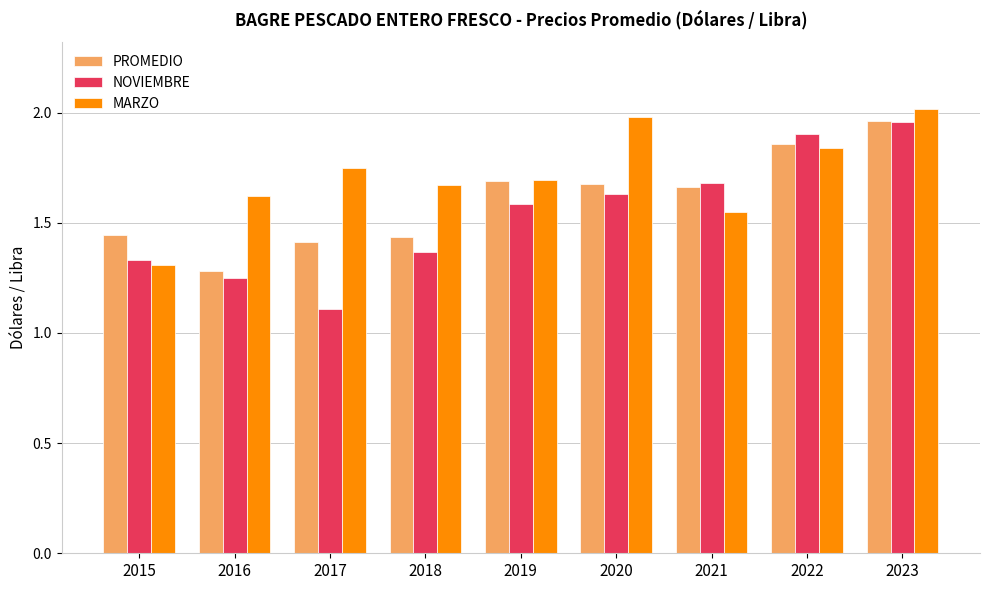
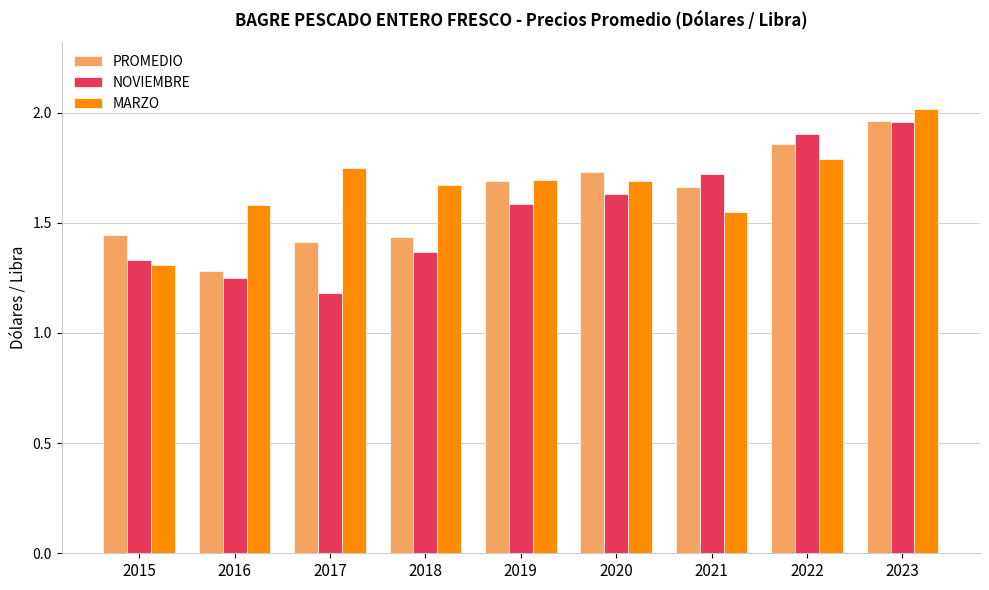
  {
    "PROMEDIO": {
      "2015": 1.44,
      "2016": 1.28,
      "2017": 1.41,
      "2018": 1.44,
      "2019": 1.69,
-     "2020": 1.68,
+     "2020": 1.73,
      "2021": 1.66,
      "2022": 1.86,
      "2023": 1.96
    },
    "NOVIEMBRE": {
      "2015": 1.33,
      "2016": 1.25,
-     "2017": 1.11,
+     "2017": 1.18,
      "2018": 1.37,
      "2019": 1.59,
      "2020": 1.63,
-     "2021": 1.68,
+     "2021": 1.72,
      "2022": 1.90,
      "2023": 1.96
    },
    "MARZO": {
      "2015": 1.31,
-     "2016": 1.62,
+     "2016": 1.58,
      "2017": 1.75,
      "2018": 1.67,
      "2019": 1.70,
-     "2020": 1.98,
+     "2020": 1.69,
      "2021": 1.55,
-     "2022": 1.84,
+     "2022": 1.79,
      "2023": 2.02
    }
  }
